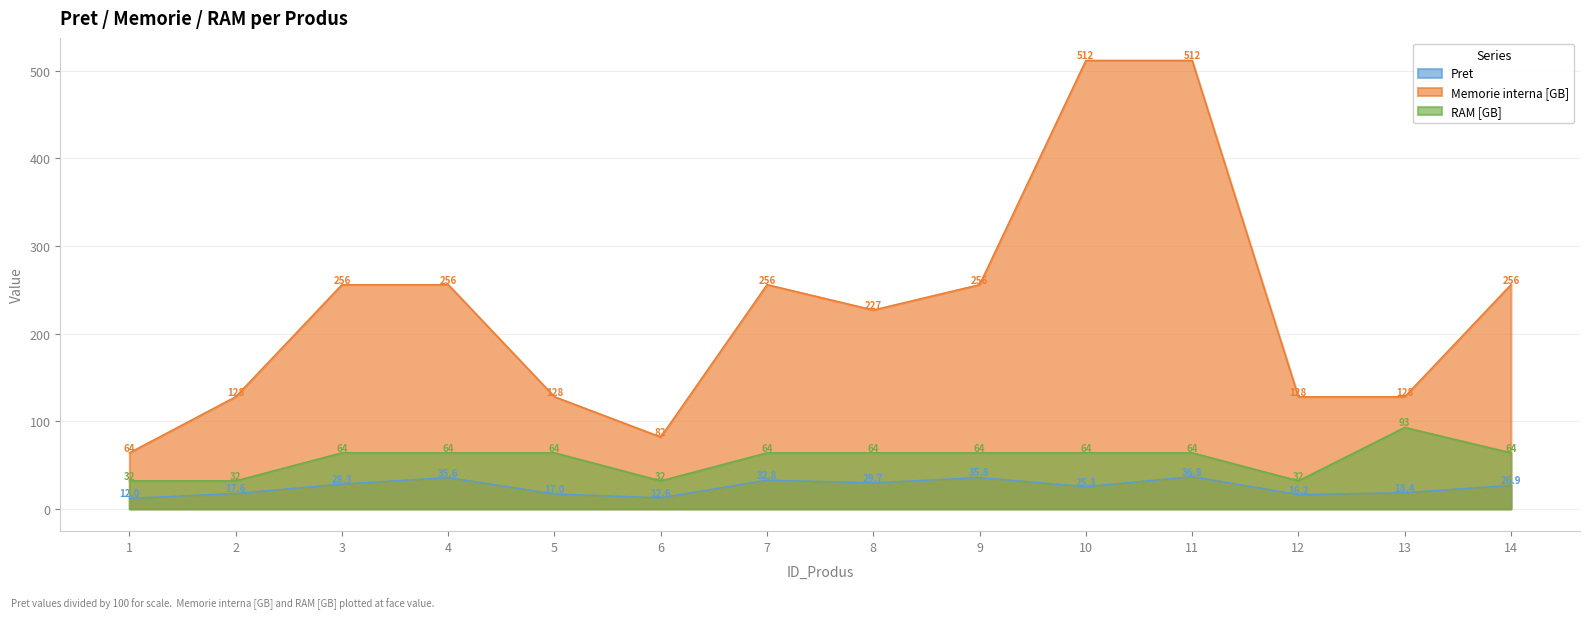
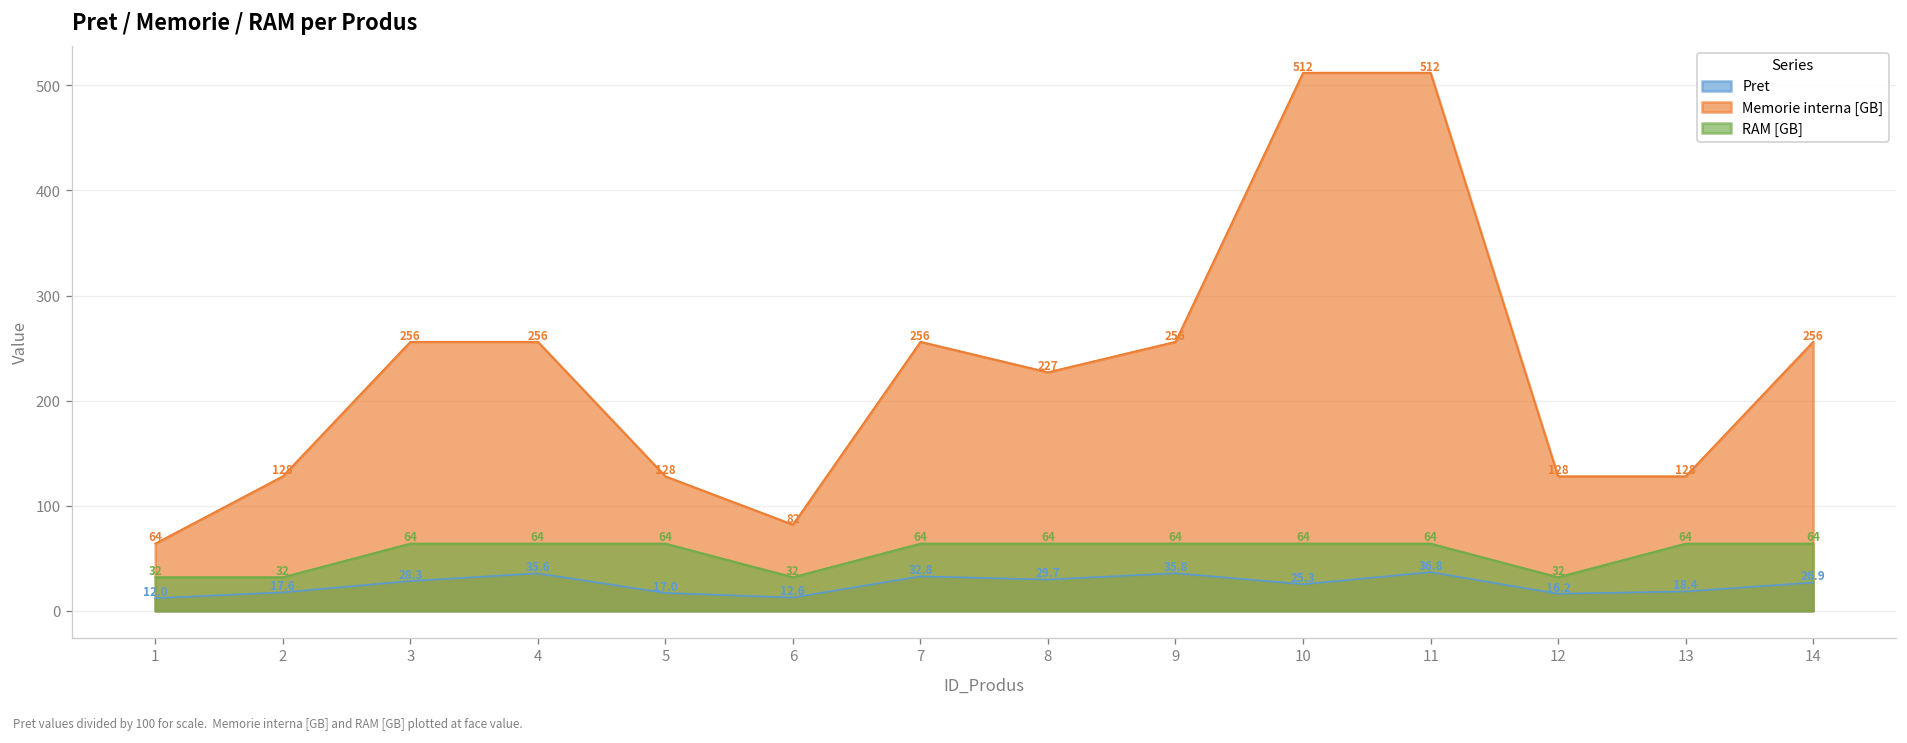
  {
    "Pret": {
      "1": 12.0,
      "2": 17.6,
      "3": 28.3,
      "4": 35.6,
      "5": 17.0,
      "6": 12.6,
      "7": 32.8,
      "8": 29.7,
      "9": 35.8,
      "10": 25.3,
      "11": 36.8,
      "12": 16.2,
      "13": 18.4,
      "14": 26.9
    },
    "Memorie interna [GB]": {
      "1": 64,
      "2": 128,
      "3": 256,
      "4": 256,
      "5": 128,
      "6": 82,
      "7": 256,
      "8": 227,
      "9": 256,
      "10": 512,
      "11": 512,
      "12": 128,
      "13": 128,
      "14": 256
    },
    "RAM [GB]": {
      "1": 32,
      "2": 32,
      "3": 64,
      "4": 64,
      "5": 64,
      "6": 32,
      "7": 64,
      "8": 64,
      "9": 64,
      "10": 64,
      "11": 64,
      "12": 32,
-     "13": 93,
+     "13": 64,
      "14": 64
    }
  }
